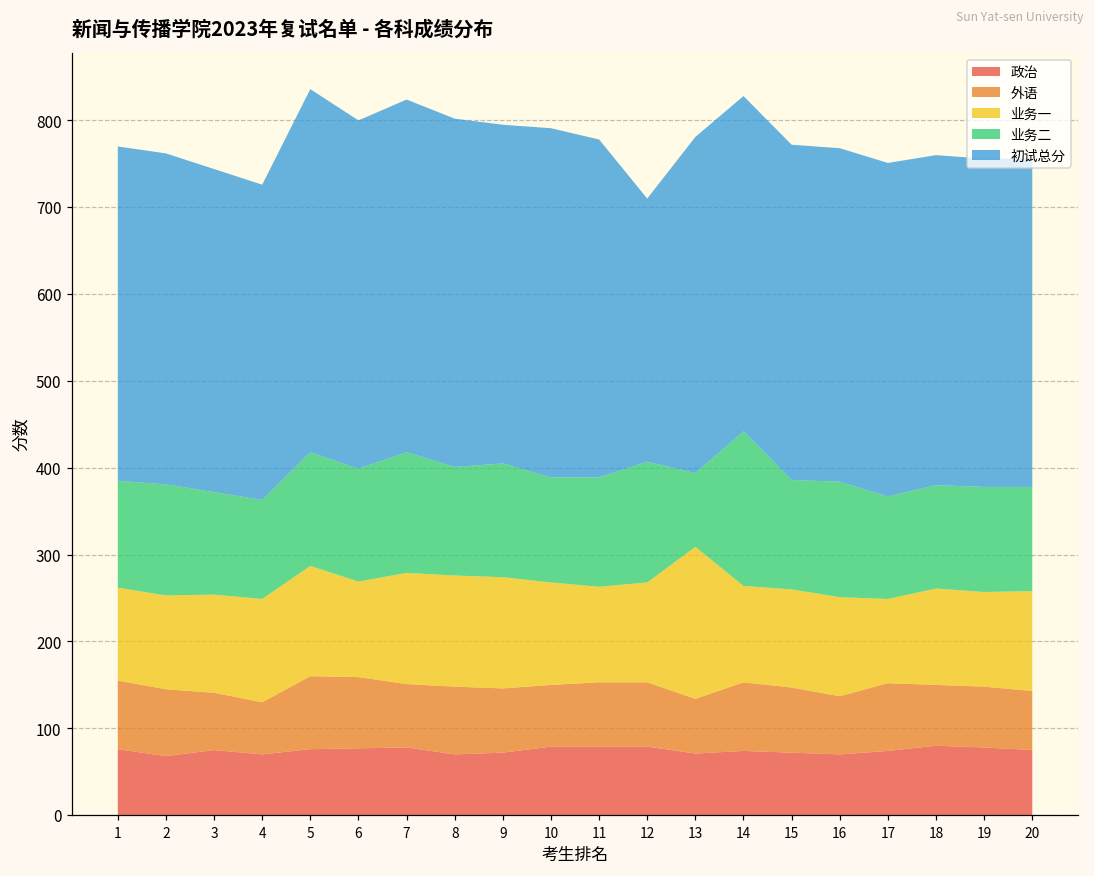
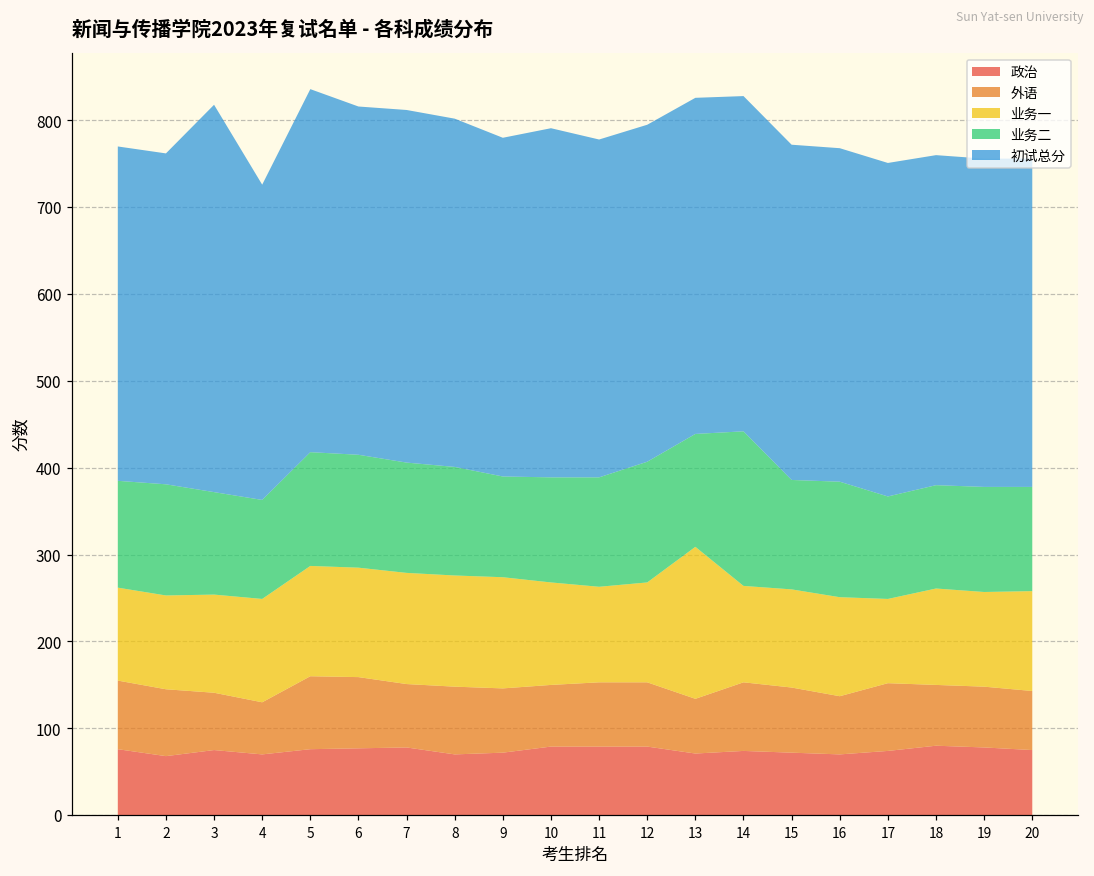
  {
    "业务一": {
      "1": 110,
      "2": 110,
      "3": 110,
      "4": 120,
      "5": 130,
-     "6": 110,
+     "6": 130,
      "7": 130,
      "8": 130,
      "9": 130,
      "10": 120,
      "11": 110,
      "12": 120,
      "13": 180,
      "14": 110,
      "15": 110,
      "16": 110,
      "17": 100,
      "18": 110,
      "19": 110,
      "20": 120
    },
    "业务二": {
      "1": 120,
      "2": 130,
      "3": 120,
      "4": 110,
      "5": 130,
      "6": 130,
-     "7": 140,
+     "7": 130,
      "8": 130,
-     "9": 130,
+     "9": 120,
      "10": 120,
      "11": 130,
      "12": 140,
-     "13": 90,
+     "13": 130,
      "14": 180,
      "15": 130,
      "16": 130,
      "17": 120,
      "18": 120,
      "19": 120,
      "20": 120
    },
    "初试总分": {
      "1": 390,
      "2": 380,
-     "3": 370,
+     "3": 450,
      "4": 360,
      "5": 420,
      "6": 400,
      "7": 410,
      "8": 400,
      "9": 390,
      "10": 400,
      "11": 390,
-     "12": 300,
+     "12": 390,
      "13": 390,
      "14": 390,
      "15": 390,
      "16": 380,
      "17": 380,
      "18": 380
    }
  }
